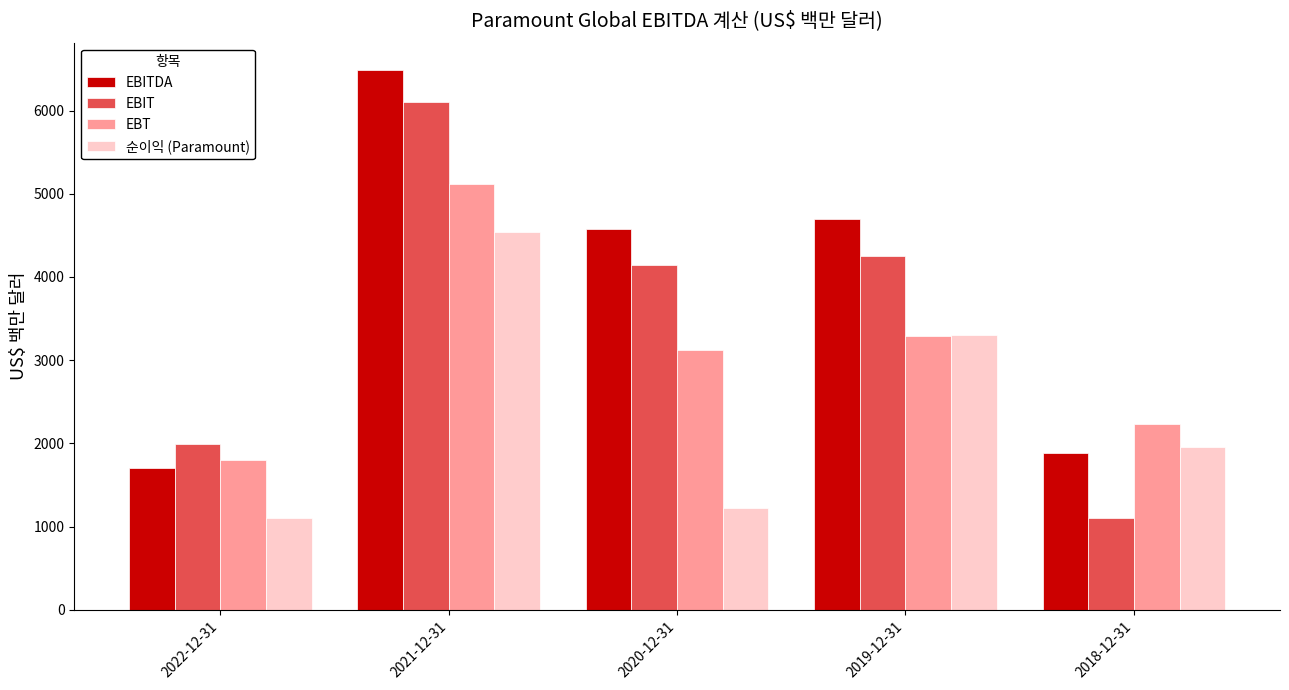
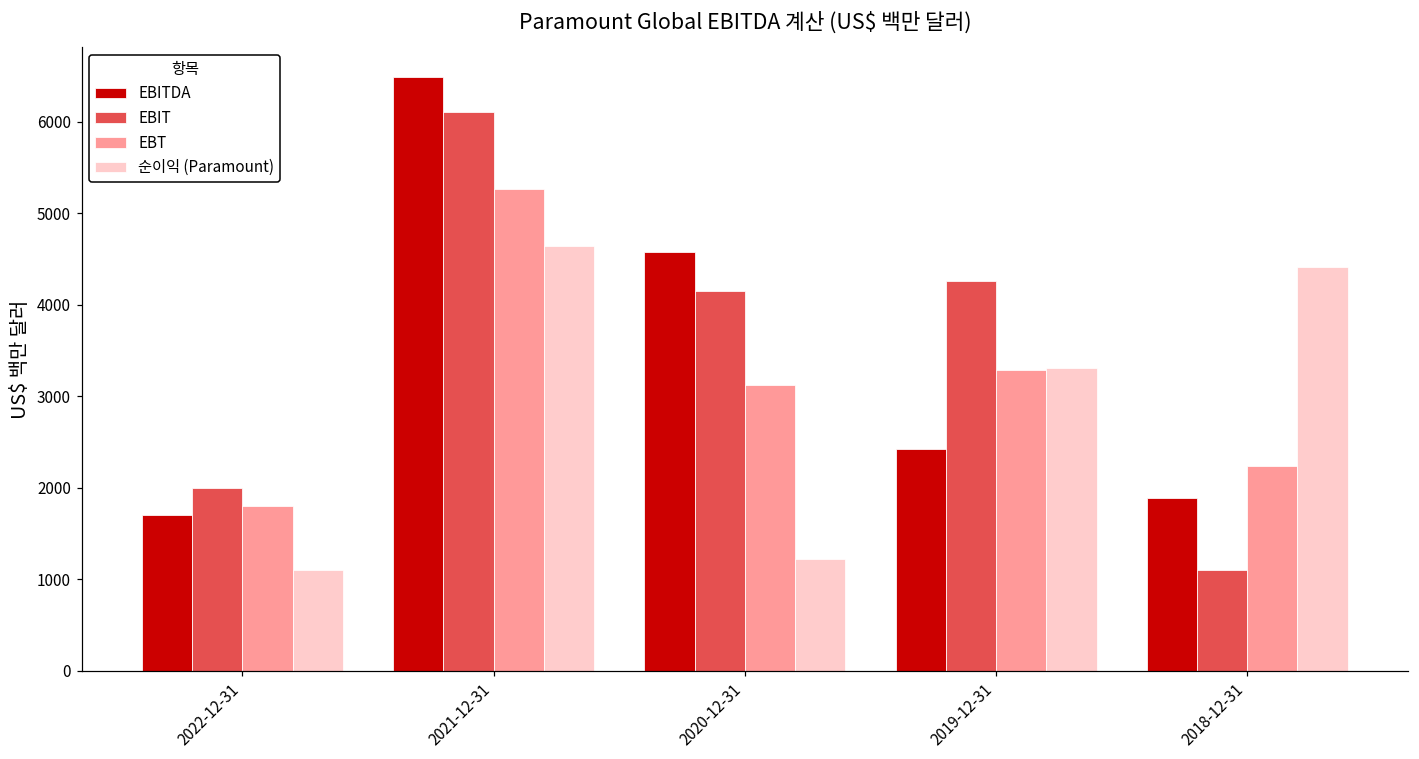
  {
    "EBITDA": {
      "2022-12-31": 1700,
      "2021-12-31": 6500,
      "2020-12-31": 4600,
-     "2019-12-31": 4700,
+     "2019-12-31": 2400,
      "2018-12-31": 1900
    },
    "EBIT": {
      "2022-12-31": 2000,
      "2021-12-31": 6100,
      "2020-12-31": 4200,
      "2019-12-31": 4300,
      "2018-12-31": 1100
    },
    "EBT": {
      "2022-12-31": 1800,
-     "2021-12-31": 5100,
+     "2021-12-31": 5300,
      "2020-12-31": 3100,
      "2019-12-31": 3300,
      "2018-12-31": 2200
    },
    "순이익 (Paramount)": {
      "2022-12-31": 1100,
-     "2021-12-31": 4500,
+     "2021-12-31": 4600,
      "2020-12-31": 1200,
      "2019-12-31": 3300,
-     "2018-12-31": 2000
+     "2018-12-31": 4400
    }
  }
